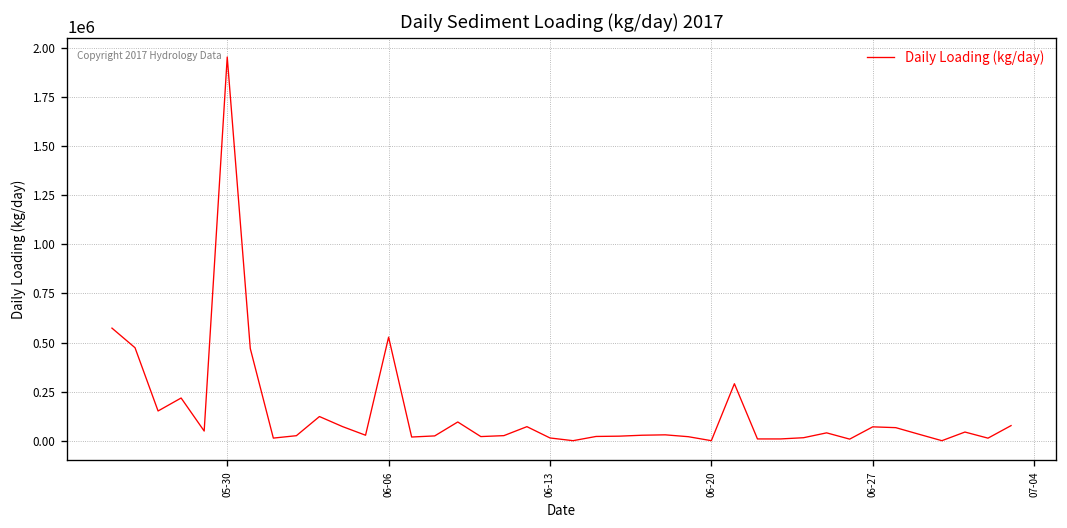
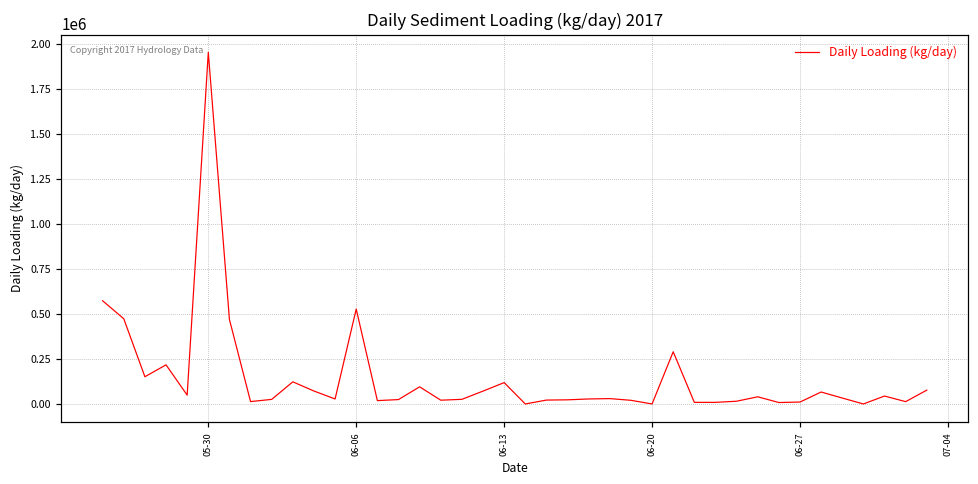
  {
    "06-06": 530000,
-   "06-13": 10000,
+   "06-13": 120000,
    "06-20": 0,
-   "06-27": 70000
+   "06-27": 10000
  }
